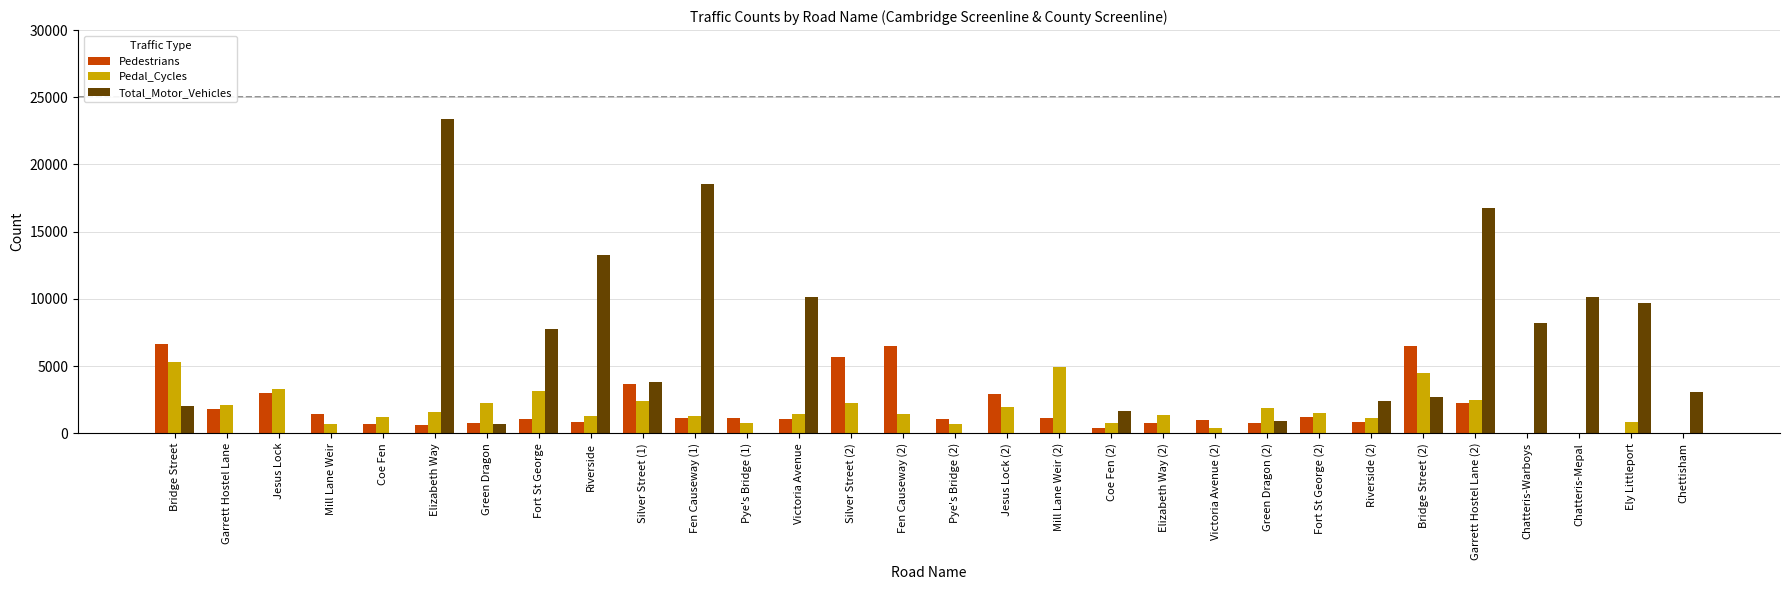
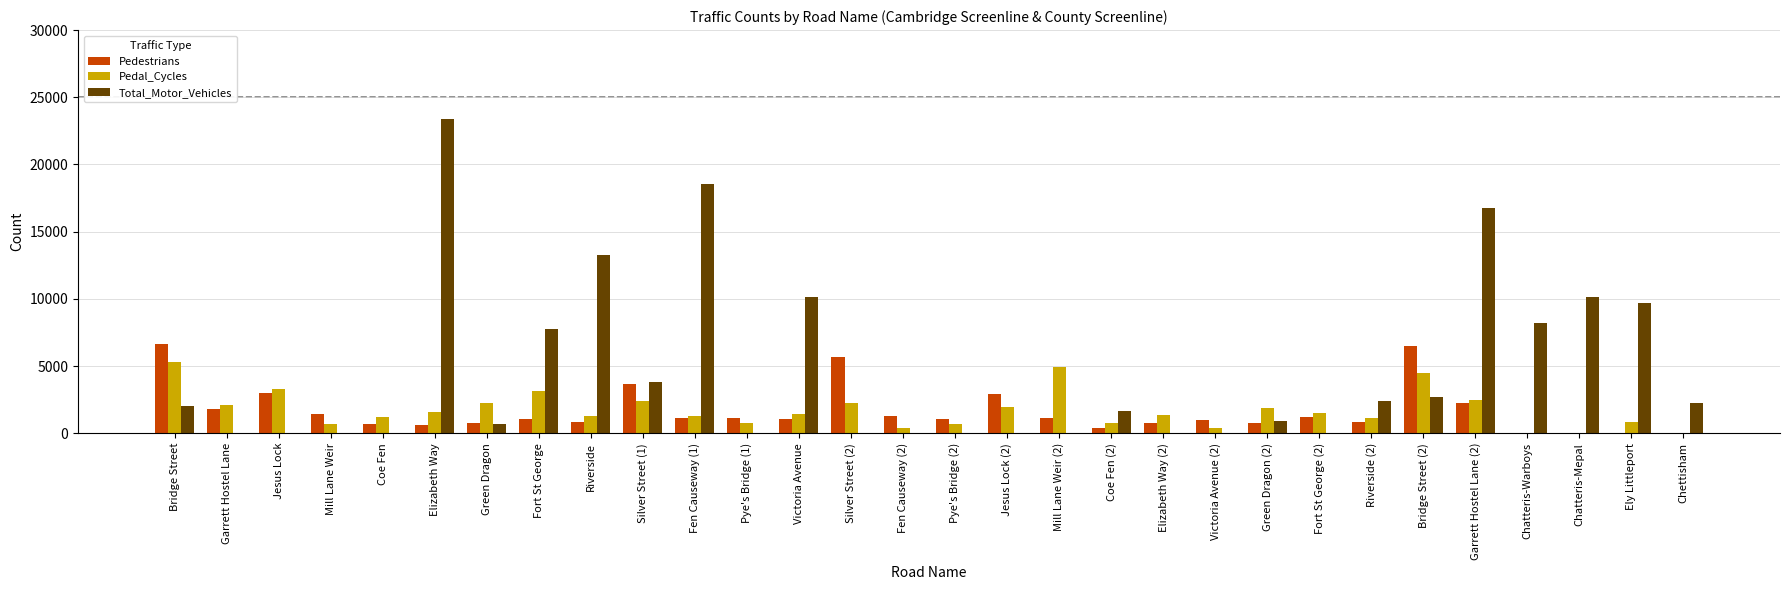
  {
    "Pedestrians": {
      "Bridge Street": 6600,
      "Garrett Hostel Lane": 1800,
      "Jesus Lock": 3000,
      "Mill Lane Weir": 1400,
      "Coe Fen": 700,
      "Elizabeth Way": 600,
      "Green Dragon": 700,
      "Fort St George": 1100,
      "Riverside": 800,
      "Silver Street (1)": 3600,
      "Fen Causeway (1)": 1200,
      "Pye's Bridge (1)": 1200,
      "Victoria Avenue": 1000,
      "Silver Street (2)": 5700,
-     "Fen Causeway (2)": 6500,
+     "Fen Causeway (2)": 1300,
      "Pye's Bridge (2)": 1100,
      "Jesus Lock (2)": 2900,
      "Mill Lane Weir (2)": 1100,
      "Coe Fen (2)": 400,
      "Elizabeth Way (2)": 800,
      "Victoria Avenue (2)": 1000,
      "Green Dragon (2)": 800,
      "Fort St George (2)": 1200,
      "Riverside (2)": 800,
      "Bridge Street (2)": 6500,
      "Garrett Hostel Lane (2)": 2300,
      "Chatteris-Warboys": 0,
      "Chatteris-Mepal": 0,
      "Ely Littleport": 0,
      "Chettisham": 0
    },
    "Pedal_Cycles": {
      "Bridge Street": 5300,
      "Garrett Hostel Lane": 2100,
      "Jesus Lock": 3300,
      "Mill Lane Weir": 700,
      "Coe Fen": 1200,
      "Elizabeth Way": 1600,
      "Green Dragon": 2300,
      "Fort St George": 3200,
      "Riverside": 1300,
      "Silver Street (1)": 2400,
      "Fen Causeway (1)": 1200,
      "Pye's Bridge (1)": 800,
      "Victoria Avenue": 1400,
      "Silver Street (2)": 2200,
-     "Fen Causeway (2)": 1400,
+     "Fen Causeway (2)": 400,
      "Pye's Bridge (2)": 700,
      "Jesus Lock (2)": 2000,
      "Mill Lane Weir (2)": 4900,
      "Coe Fen (2)": 800,
      "Elizabeth Way (2)": 1400,
      "Victoria Avenue (2)": 400,
      "Green Dragon (2)": 1900,
      "Fort St George (2)": 1500,
      "Riverside (2)": 1100,
      "Bridge Street (2)": 4500,
      "Garrett Hostel Lane (2)": 2400,
      "Chatteris-Warboys": 0,
      "Ely Littleport": 800
    },
    "Total_Motor_Vehicles": {
      "Bridge Street": 2000,
      "Garrett Hostel Lane": 0,
      "Jesus Lock": 0,
      "Mill Lane Weir": 0,
      "Coe Fen": 0,
      "Elizabeth Way": 23400,
      "Green Dragon": 700,
      "Fort St George": 7800,
      "Riverside": 13300,
      "Silver Street (1)": 3800,
      "Fen Causeway (1)": 18500,
      "Pye's Bridge (1)": 0,
      "Victoria Avenue": 10100,
      "Silver Street (2)": 0,
      "Fen Causeway (2)": 0,
      "Pye's Bridge (2)": 0,
      "Jesus Lock (2)": 0,
      "Mill Lane Weir (2)": 0,
      "Coe Fen (2)": 1600,
      "Elizabeth Way (2)": 0,
      "Victoria Avenue (2)": 0,
      "Green Dragon (2)": 900,
      "Fort St George (2)": 0,
      "Riverside (2)": 2400,
      "Bridge Street (2)": 2700,
      "Garrett Hostel Lane (2)": 16800,
      "Chatteris-Warboys": 8200,
      "Chatteris-Mepal": 10100,
      "Ely Littleport": 9700,
-     "Chettisham": 3100
+     "Chettisham": 2200
    }
  }
